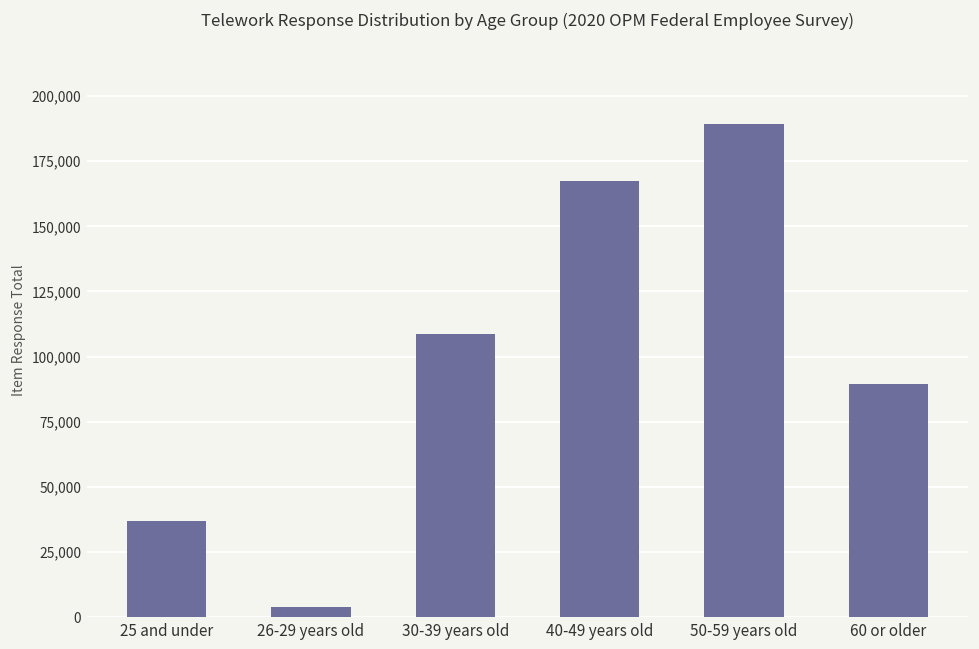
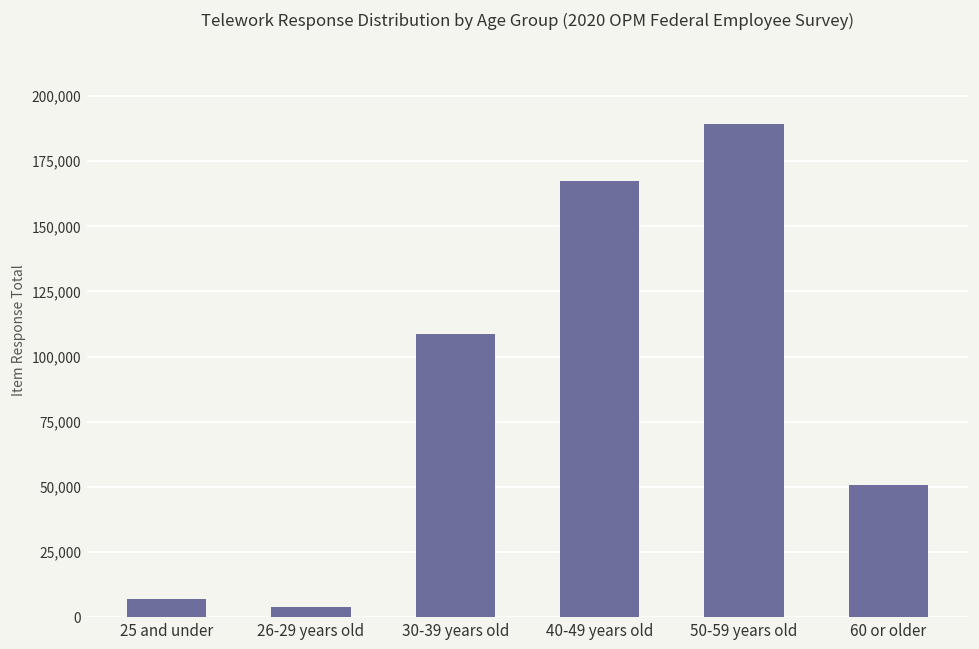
  {
-   "25 and under": "37,000",
+   "25 and under": "7,000",
    "26-29 years old": "4,000",
    "30-39 years old": "109,000",
    "40-49 years old": "167,000",
    "50-59 years old": "189,000",
-   "60 or older": "90,000"
+   "60 or older": "51,000"
  }
